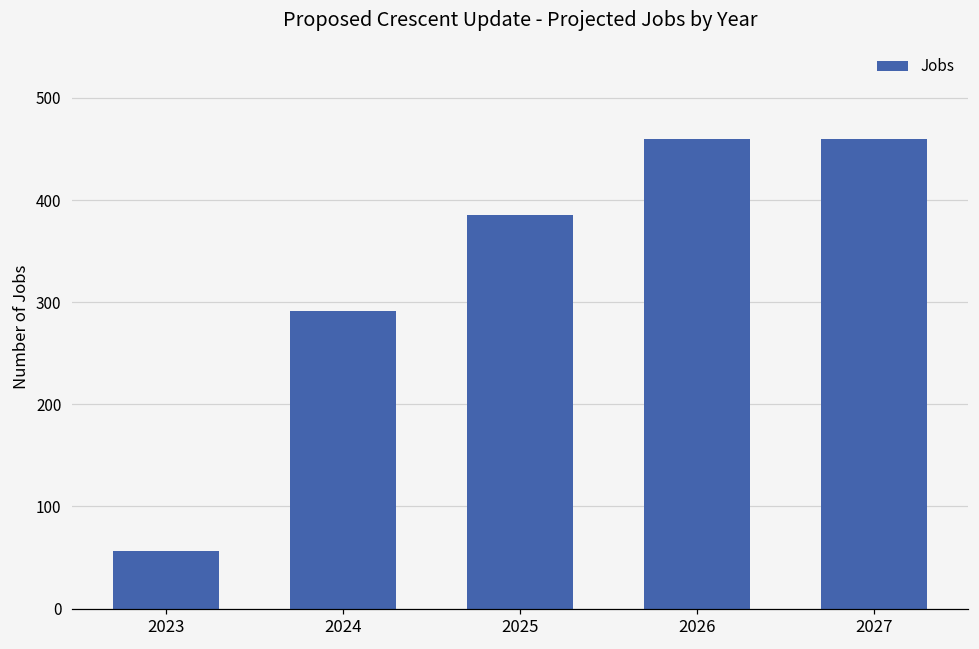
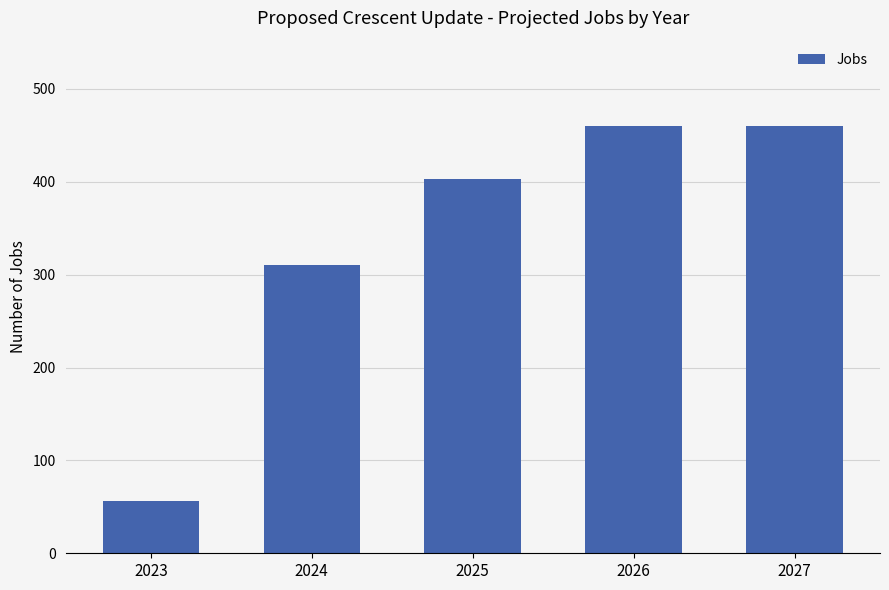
  {
    "2023": 60,
-   "2024": 290,
-   "2025": 390,
+   "2024": 310,
+   "2025": 400,
    "2026": 460,
    "2027": 460
  }
